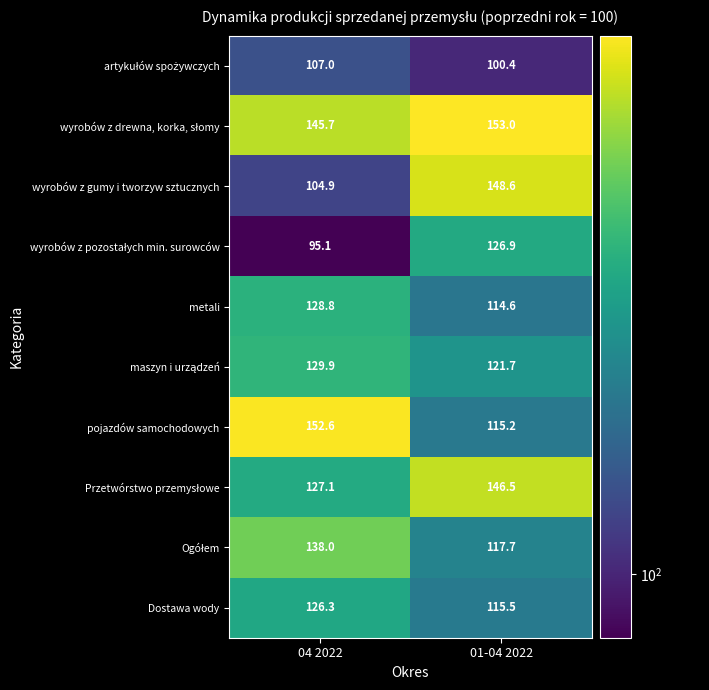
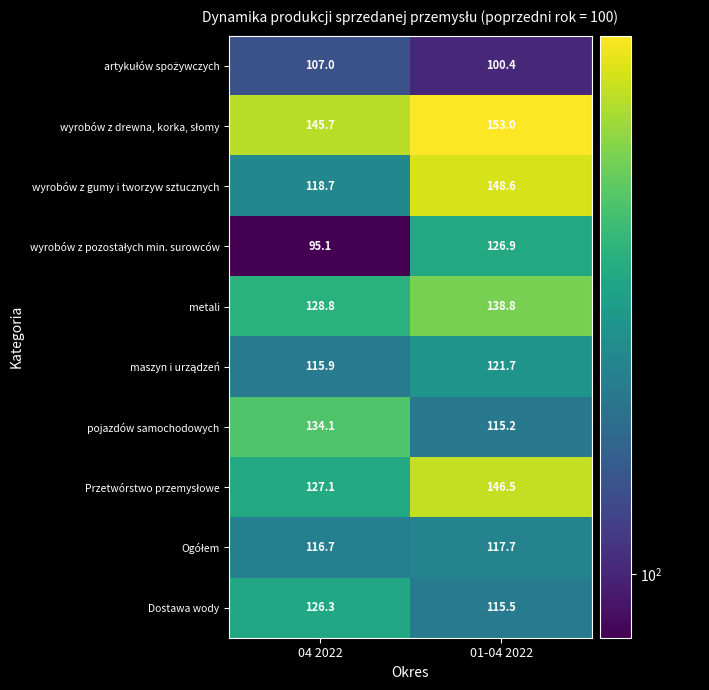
  {
    "artykułów spożywczych": {
      "04 2022": 107.0,
      "01-04 2022": 100.4
    },
    "wyrobów z drewna, korka, słomy": {
      "04 2022": 145.7,
      "01-04 2022": 153.0
    },
    "wyrobów z gumy i tworzyw sztucznych": {
-     "04 2022": 104.9,
+     "04 2022": 118.7,
      "01-04 2022": 148.6
    },
    "wyrobów z pozostałych min. surowców": {
      "04 2022": 95.1,
      "01-04 2022": 126.9
    },
    "metali": {
      "04 2022": 128.8,
-     "01-04 2022": 114.6
+     "01-04 2022": 138.8
    },
    "maszyn i urządzeń": {
-     "04 2022": 129.9,
+     "04 2022": 115.9,
      "01-04 2022": 121.7
    },
    "pojazdów samochodowych": {
-     "04 2022": 152.6,
+     "04 2022": 134.1,
      "01-04 2022": 115.2
    },
    "Przetwórstwo przemysłowe": {
      "04 2022": 127.1,
      "01-04 2022": 146.5
    },
    "Ogółem": {
-     "04 2022": 138.0,
+     "04 2022": 116.7,
      "01-04 2022": 117.7
    },
    "Dostawa wody": {
      "04 2022": 126.3,
      "01-04 2022": 115.5
    }
  }
